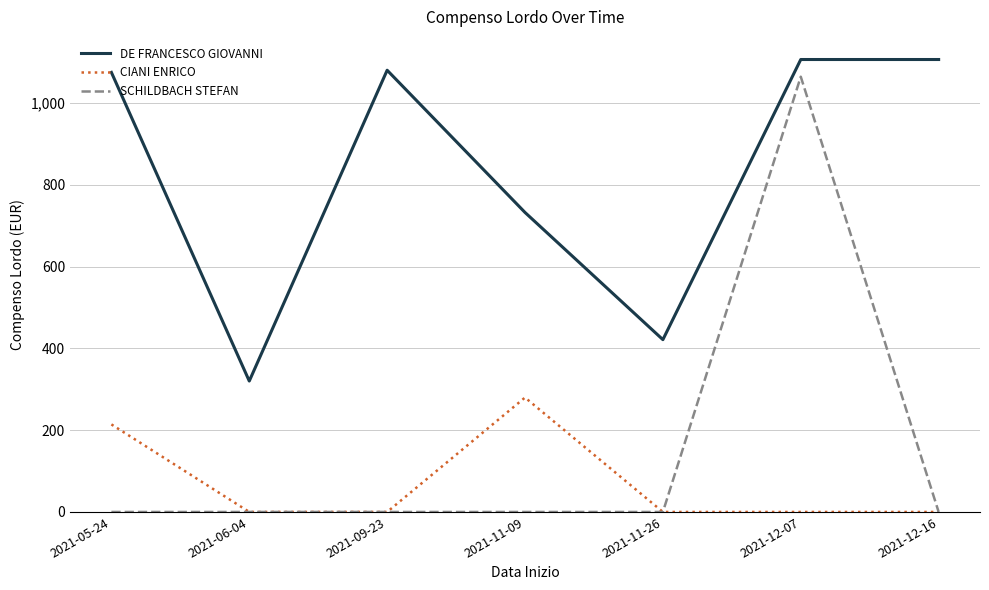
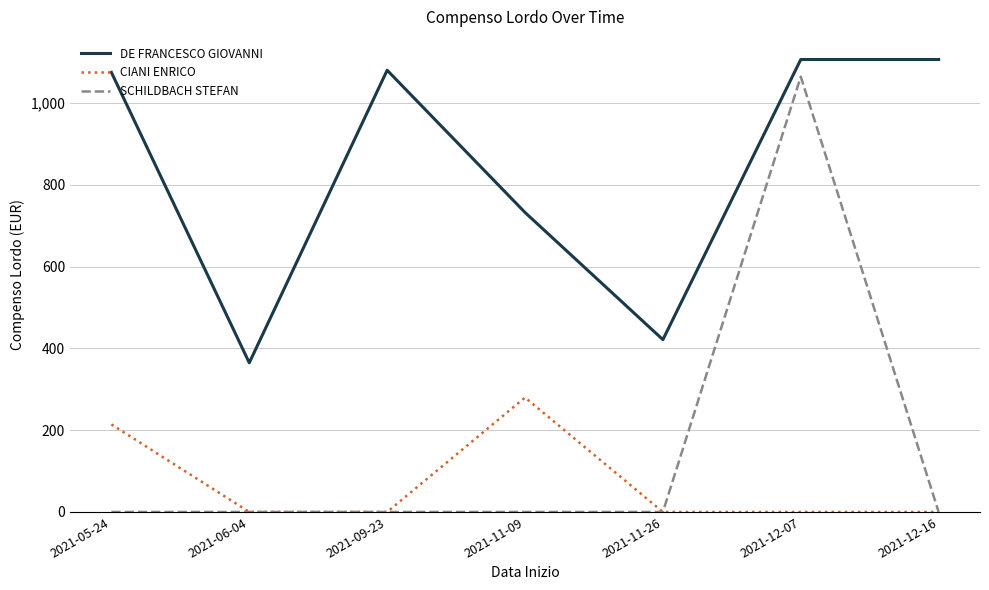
  {
    "DE FRANCESCO GIOVANNI": {
      "2021-05-24": "1,070",
-     "2021-06-04": "320",
+     "2021-06-04": "360",
      "2021-09-23": "1,080",
      "2021-11-09": "730",
      "2021-11-26": "420",
      "2021-12-07": "1,110",
      "2021-12-16": "1,110"
    },
    "CIANI ENRICO": {
      "2021-05-24": "210",
      "2021-11-09": "280",
      "2021-12-07": "0"
    },
    "SCHILDBACH STEFAN": {
      "2021-05-24": "0",
      "2021-11-09": "0",
      "2021-12-07": "1,060"
    }
  }
